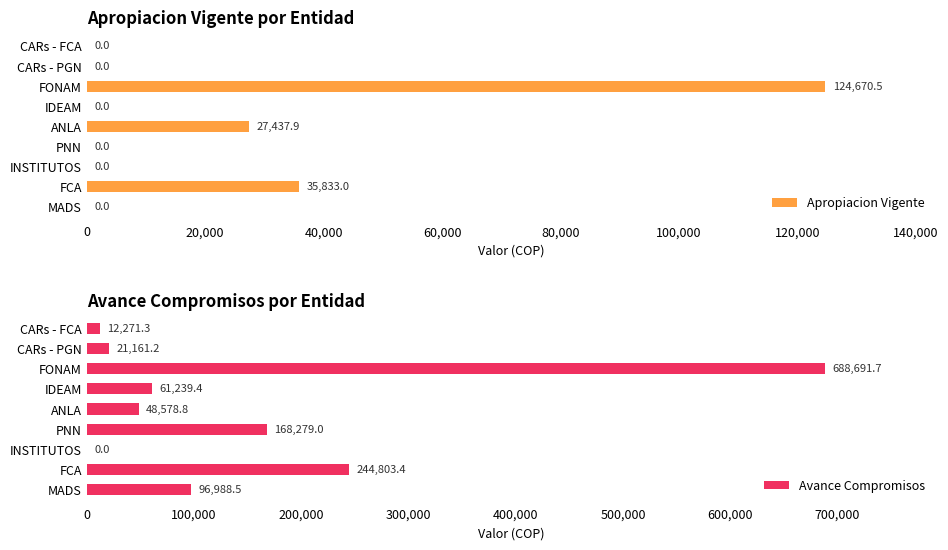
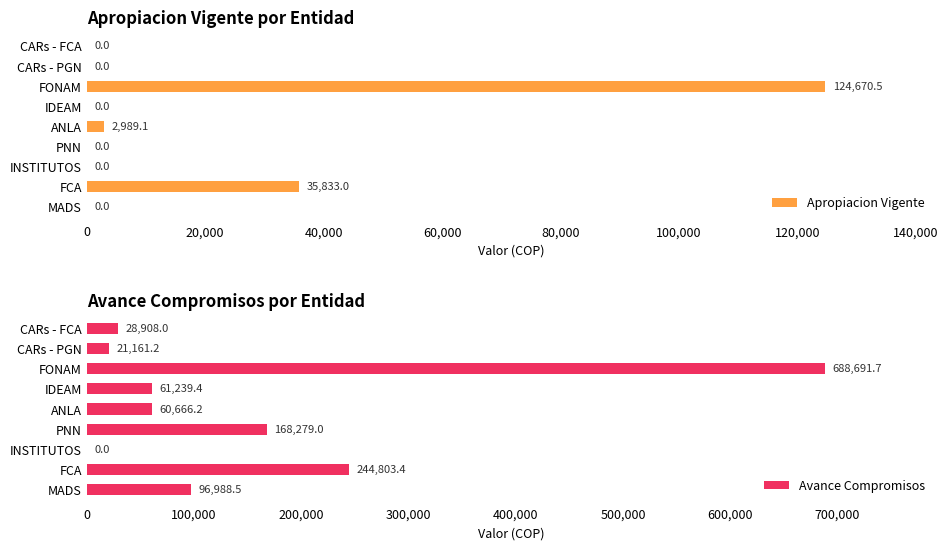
  {
    "Apropiacion Vigente por Entidad": {
      "CARs - FCA": "0.0",
      "CARs - PGN": "0.0",
      "FONAM": "124,670.5",
      "IDEAM": "0.0",
-     "ANLA": "27,437.9",
+     "ANLA": "2,989.1",
      "PNN": "0.0",
      "INSTITUTOS": "0.0",
      "FCA": "35,833.0",
      "MADS": "0.0"
    },
    "Avance Compromisos por Entidad": {
-     "CARs - FCA": "12,271.3",
+     "CARs - FCA": "28,908.0",
      "CARs - PGN": "21,161.2",
      "FONAM": "688,691.7",
      "IDEAM": "61,239.4",
-     "ANLA": "48,578.8",
+     "ANLA": "60,666.2",
      "PNN": "168,279.0",
      "INSTITUTOS": "0.0",
      "FCA": "244,803.4",
      "MADS": "96,988.5"
    }
  }
